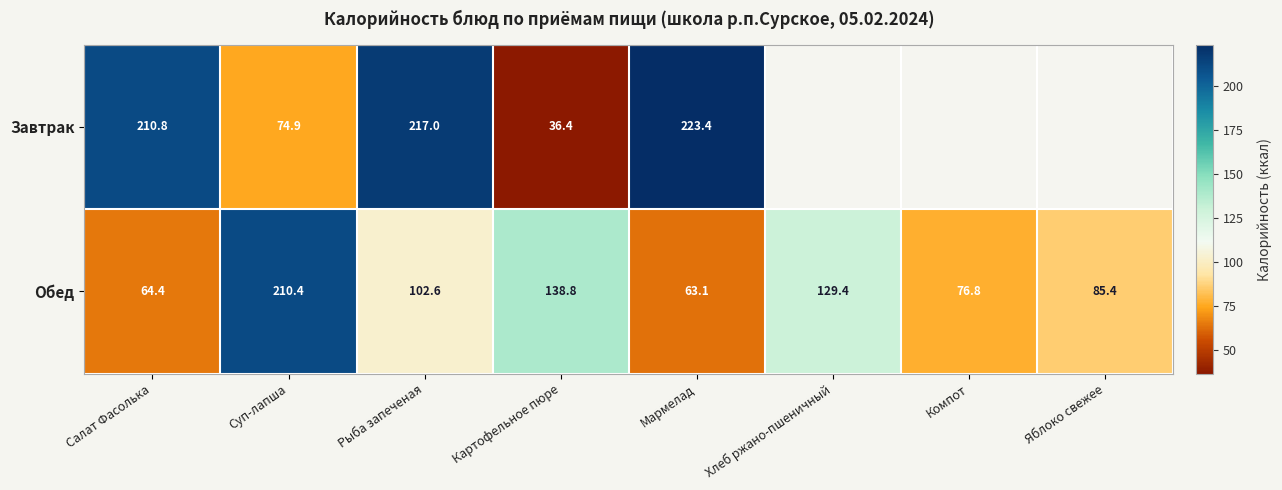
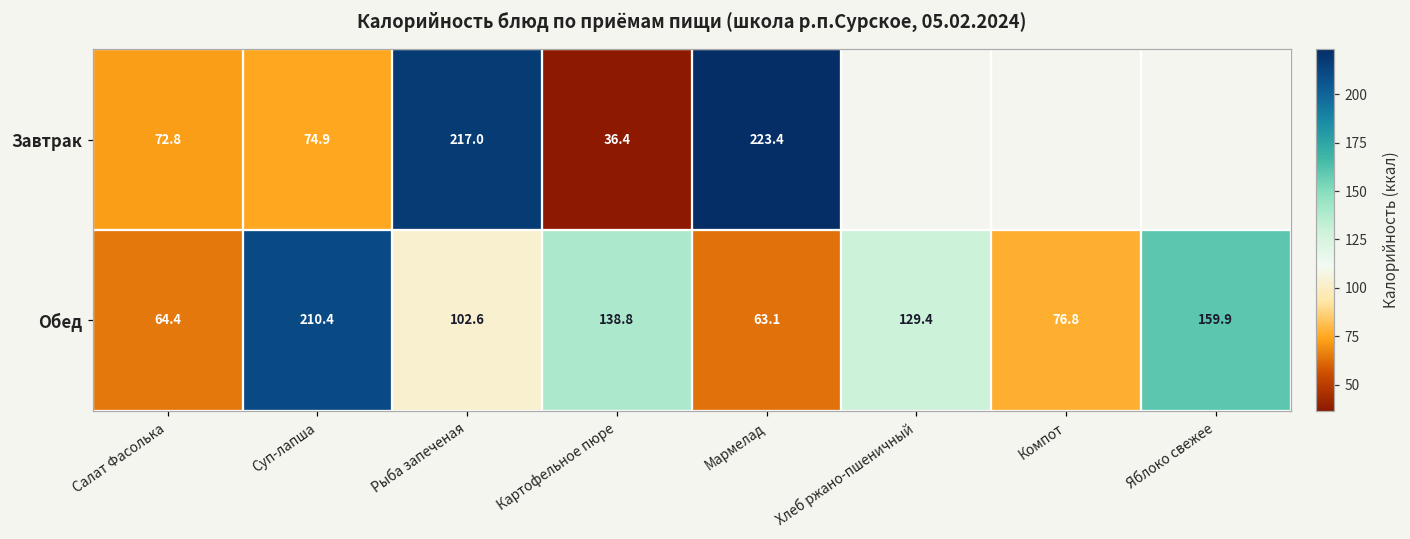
  {
    "Завтрак": {
-     "Салат Фасолька": 210.8,
+     "Салат Фасолька": 72.8,
      "Суп-лапша": 74.9,
      "Рыба запеченая": 217.0,
      "Картофельное пюре": 36.4,
      "Мармелад": 223.4
    },
    "Обед": {
      "Салат Фасолька": 64.4,
      "Суп-лапша": 210.4,
      "Рыба запеченая": 102.6,
      "Картофельное пюре": 138.8,
      "Мармелад": 63.1,
      "Хлеб ржано-пшеничный": 129.4,
      "Компот": 76.8,
-     "Яблоко свежее": 85.4
+     "Яблоко свежее": 159.9
    }
  }
